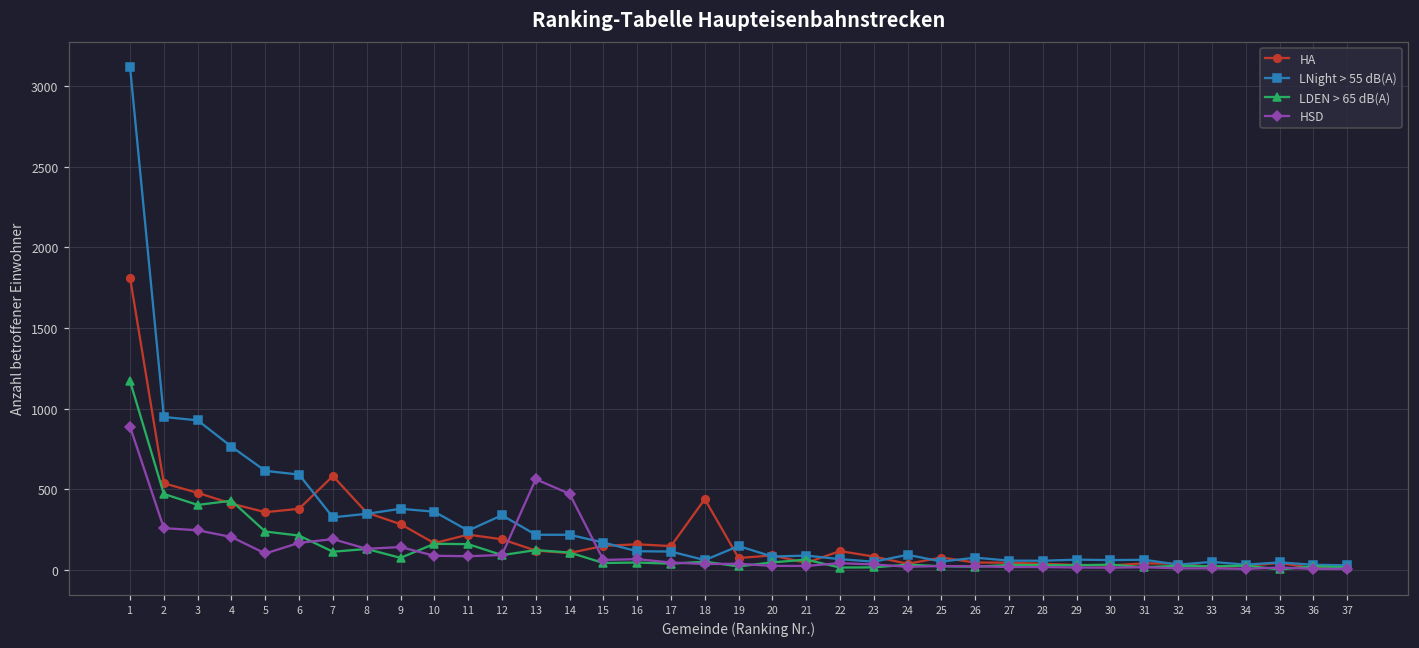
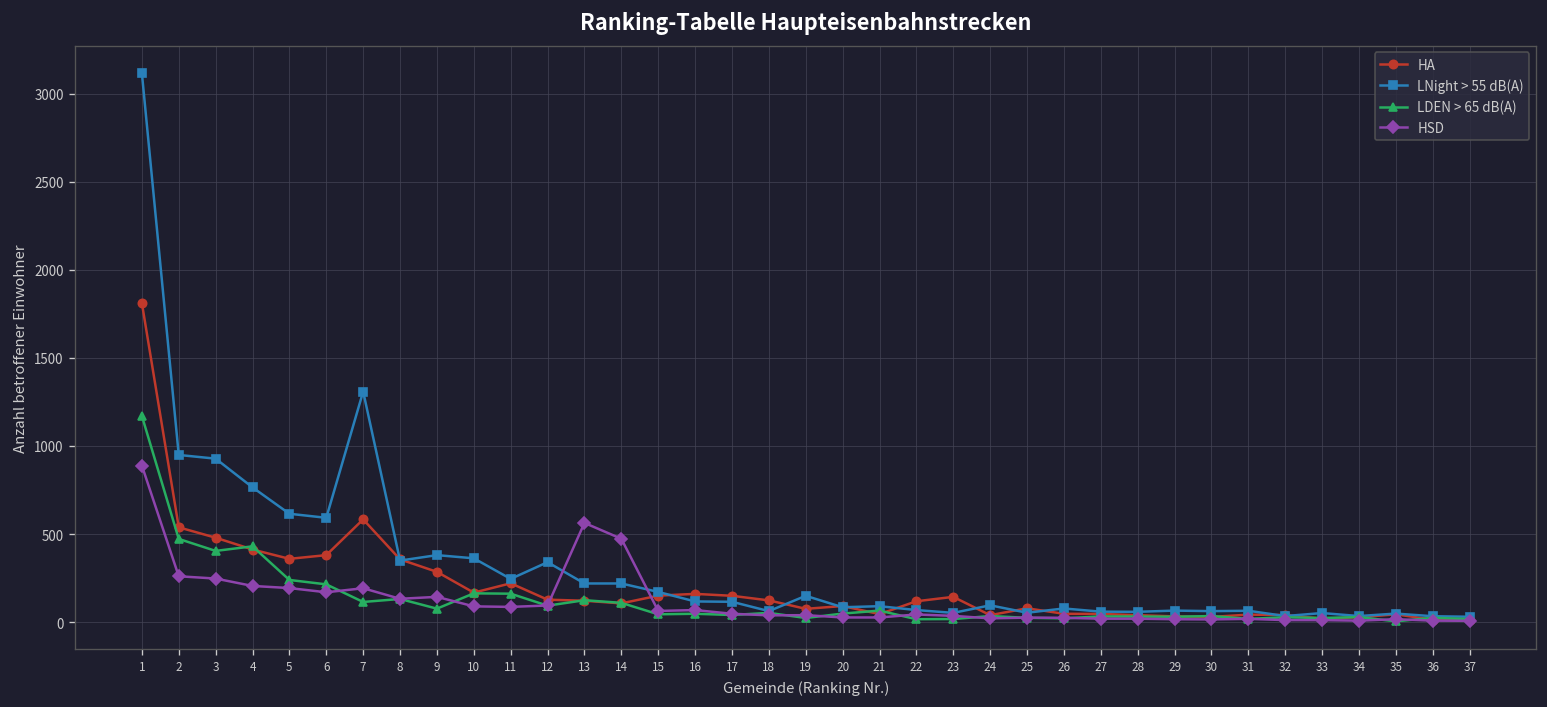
  {
    "HA": {
      "1": 1810,
      "2": 540,
      "3": 480,
      "4": 410,
      "5": 360,
      "6": 380,
      "7": 580,
      "9": 290,
      "11": 220,
-     "12": 190,
+     "12": 130,
      "15": 150,
      "16": 160,
      "17": 150,
-     "18": 440,
+     "18": 120,
      "19": 80,
      "21": 50,
      "22": 120,
-     "23": 80,
+     "23": 140,
      "25": 80,
      "26": 50,
      "31": 40
    },
    "LNight > 55 dB(A)": {
      "1": 3120,
      "2": 950,
      "3": 930,
      "4": 770,
      "5": 620,
      "6": 590,
-     "7": 330,
+     "7": 1310,
      "9": 380,
      "10": 360,
      "11": 250,
      "12": 340,
      "13": 220,
      "14": 220,
      "15": 170,
      "16": 120,
      "17": 120,
      "19": 150,
      "21": 90,
      "22": 70,
      "24": 100,
      "25": 50,
      "26": 80,
      "28": 60,
      "29": 70,
      "30": 60,
      "31": 60,
      "33": 50
    },
    "LDEN > 65 dB(A)": {
      "1": 1170,
      "2": 470,
      "3": 400,
      "4": 430,
      "5": 240,
      "6": 210,
      "7": 110,
      "9": 80,
      "11": 160,
      "15": 40,
      "16": 50,
      "20": 50,
      "21": 70,
      "22": 20,
      "23": 20
    },
    "HSD": {
      "1": 890,
      "2": 260,
      "3": 250,
      "4": 210,
-     "5": 100,
+     "5": 190,
      "6": 170,
      "7": 190,
      "9": 140,
      "10": 90,
      "11": 90,
      "13": 560,
      "14": 470,
      "15": 60,
      "16": 70,
      "20": 30,
      "21": 30,
      "22": 40,
      "34": 10
    }
  }
